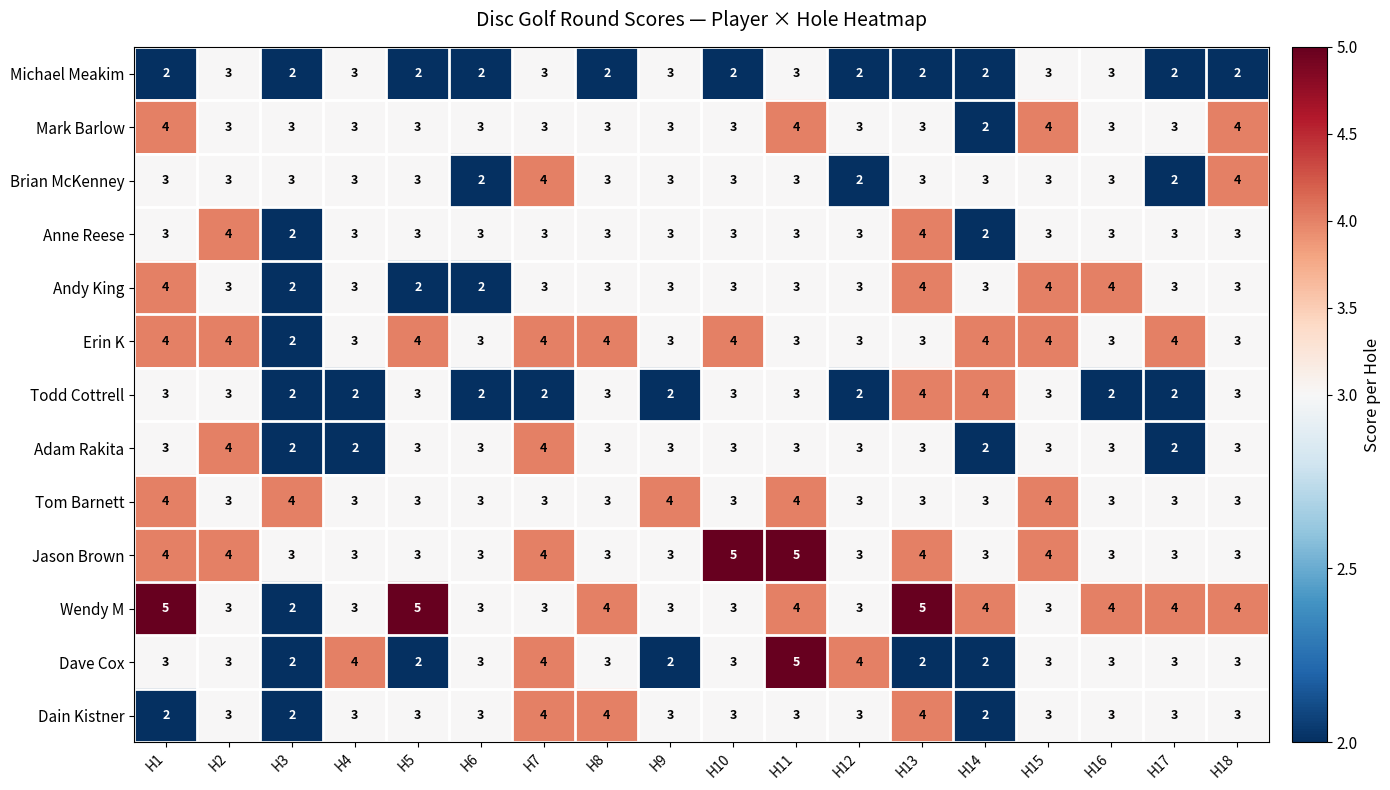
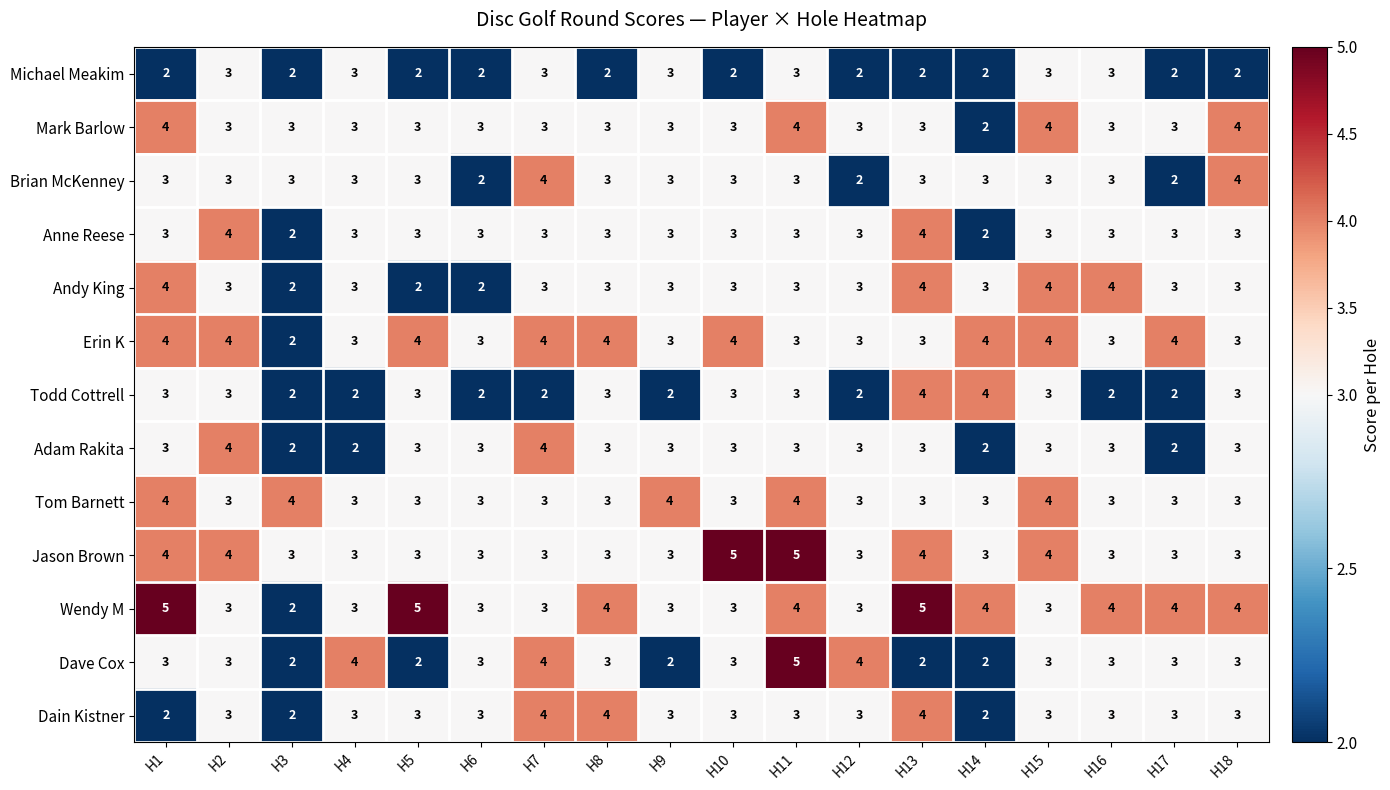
  {
    "Jason Brown": {
      "H1": 4,
      "H2": 4,
      "H3": 3,
      "H4": 3,
      "H5": 3,
      "H6": 3,
-     "H7": 4,
+     "H7": 3,
      "H8": 3,
      "H9": 3,
      "H10": 5,
      "H11": 5,
      "H12": 3,
      "H13": 4,
      "H14": 3,
      "H15": 4,
      "H16": 3,
      "H17": 3,
      "H18": 3
    }
  }
